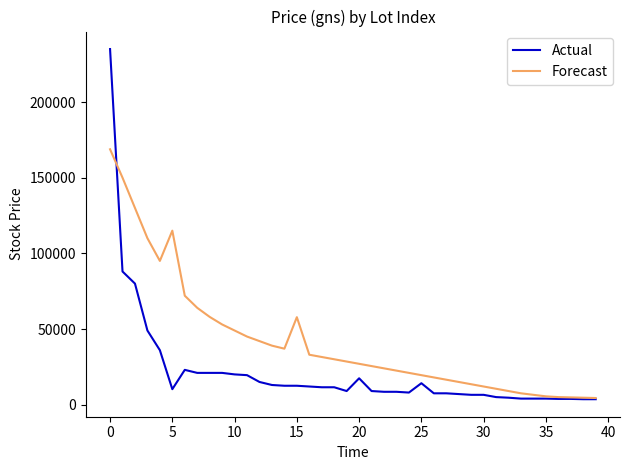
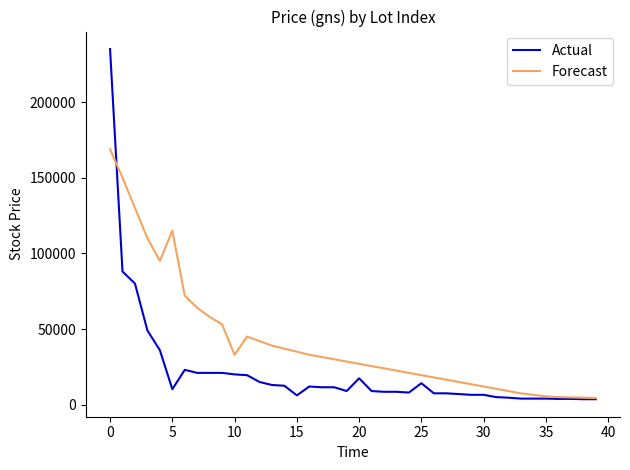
  {
    "Actual": {
      "0": 235000,
      "5": 10000,
      "10": 20000,
-     "15": 13000,
+     "15": 6000,
      "20": 17000,
      "25": 14000,
      "30": 7000
    },
    "Forecast": {
      "0": 169000,
      "5": 115000,
-     "10": 49000,
-     "15": 58000,
+     "10": 33000,
+     "15": 35000,
      "20": 27000,
      "25": 20000,
      "30": 12000
    }
  }
